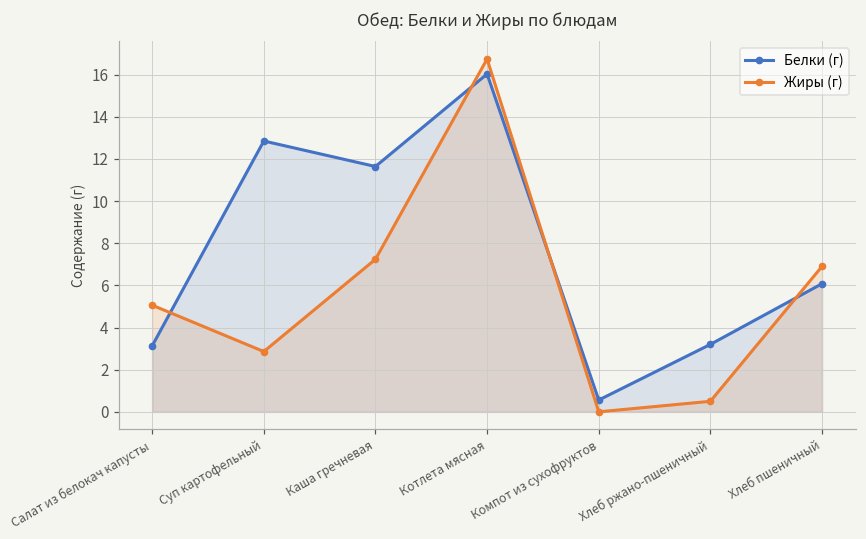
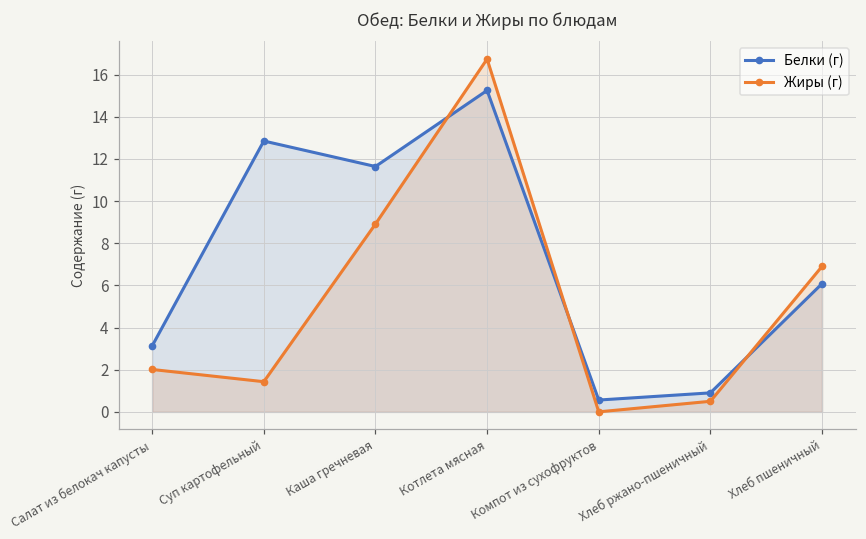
  {
    "Белки (г)": {
      "Салат из белокач капусты": 3.1,
      "Суп картофельный": 12.9,
      "Каша гречневая": 11.6,
-     "Котлета мясная": 16.0,
+     "Котлета мясная": 15.3,
      "Компот из сухофруктов": 0.6,
-     "Хлеб ржано-пшеничный": 3.2,
+     "Хлеб ржано-пшеничный": 0.9,
      "Хлеб пшеничный": 6.1
    },
    "Жиры (г)": {
-     "Салат из белокач капусты": 5.1,
-     "Суп картофельный": 2.9,
-     "Каша гречневая": 7.2,
+     "Салат из белокач капусты": 2.0,
+     "Суп картофельный": 1.4,
+     "Каша гречневая": 8.9,
      "Котлета мясная": 16.7,
      "Компот из сухофруктов": 0.0,
      "Хлеб ржано-пшеничный": 0.5,
      "Хлеб пшеничный": 6.9
    }
  }
